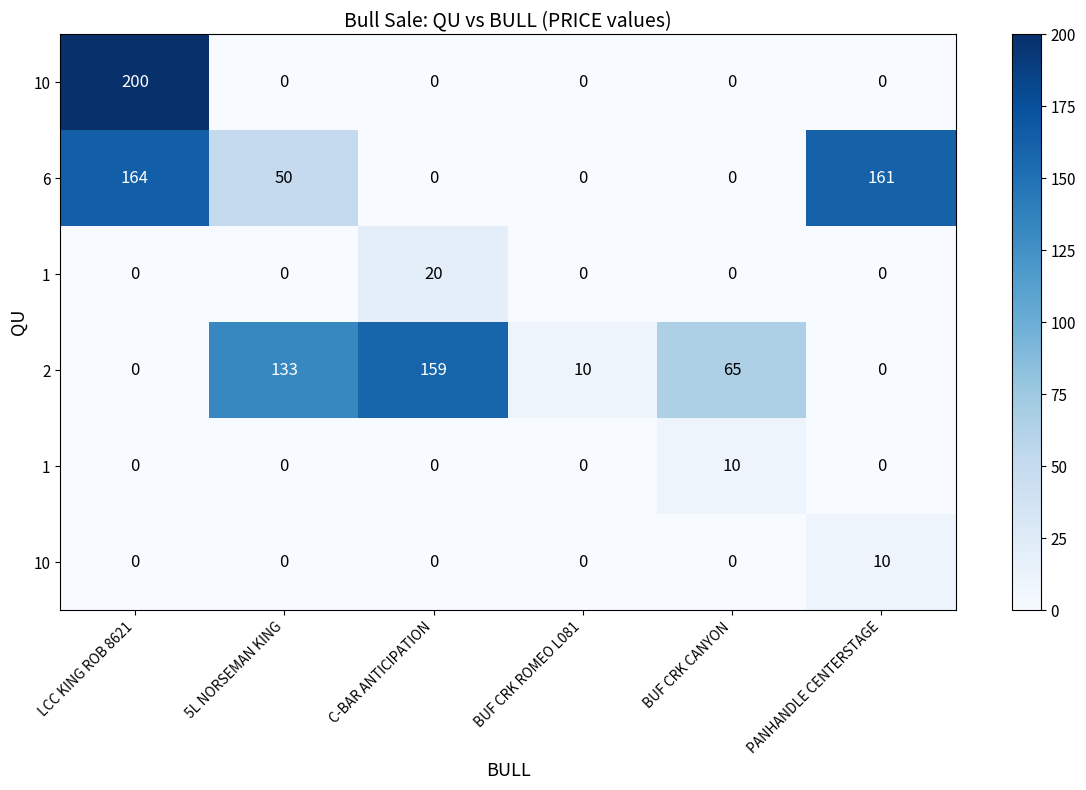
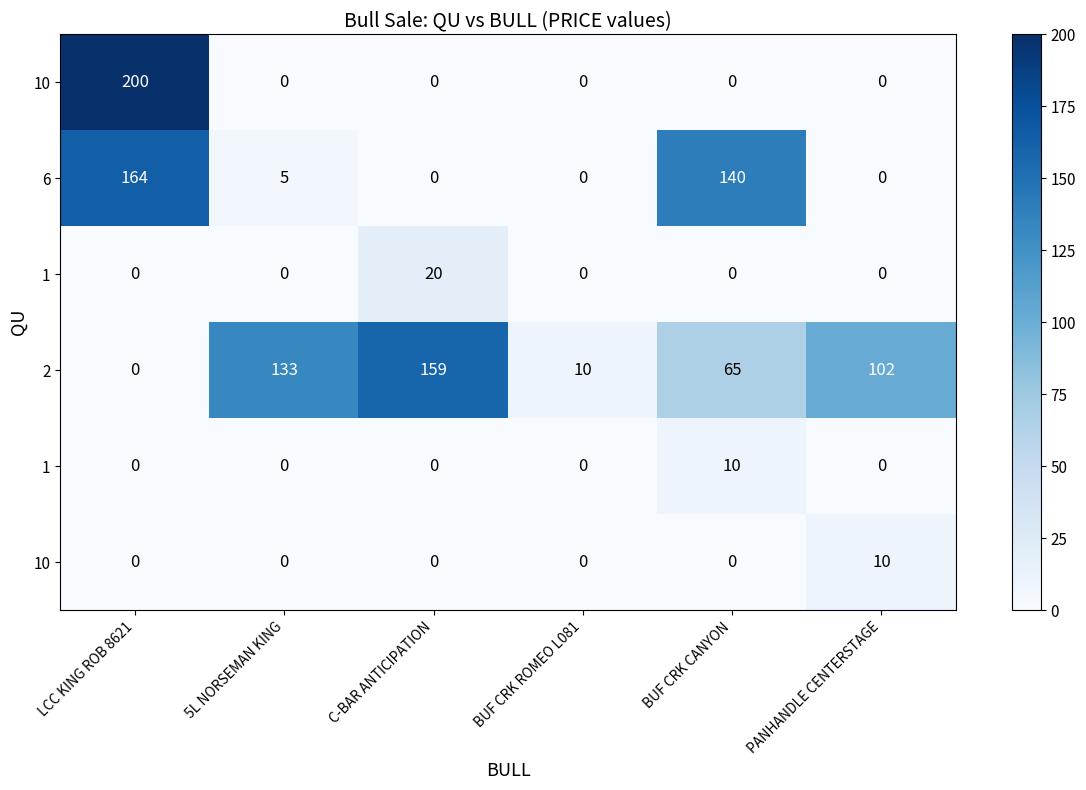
  {
    "6": {
      "LCC KING ROB 8621": 164,
-     "5L NORSEMAN KING": 50,
+     "5L NORSEMAN KING": 5,
      "C-BAR ANTICIPATION": 0,
      "BUF CRK ROMEO L081": 0,
-     "BUF CRK CANYON": 0,
-     "PANHANDLE CENTERSTAGE": 161
+     "BUF CRK CANYON": 140,
+     "PANHANDLE CENTERSTAGE": 0
    },
    "2": {
      "LCC KING ROB 8621": 0,
      "5L NORSEMAN KING": 133,
      "C-BAR ANTICIPATION": 159,
      "BUF CRK ROMEO L081": 10,
      "BUF CRK CANYON": 65,
-     "PANHANDLE CENTERSTAGE": 0
+     "PANHANDLE CENTERSTAGE": 102
    }
  }
